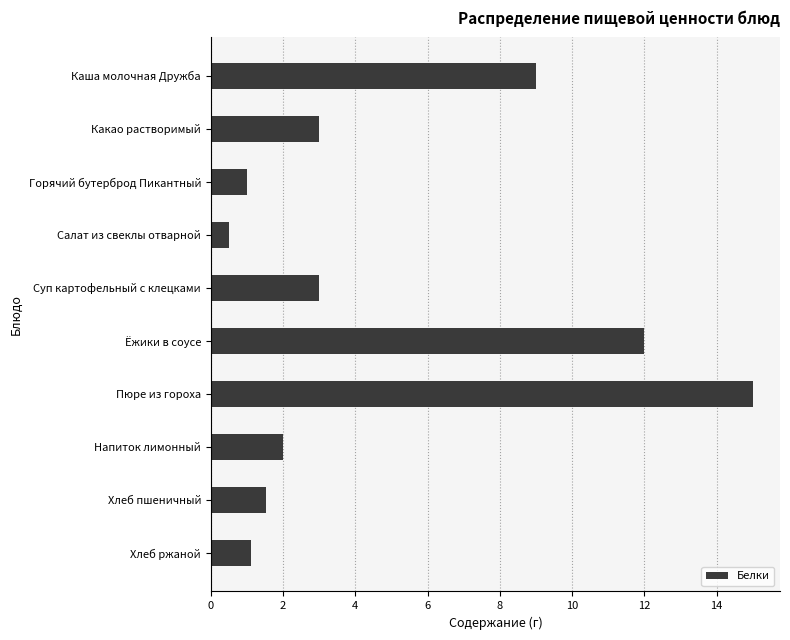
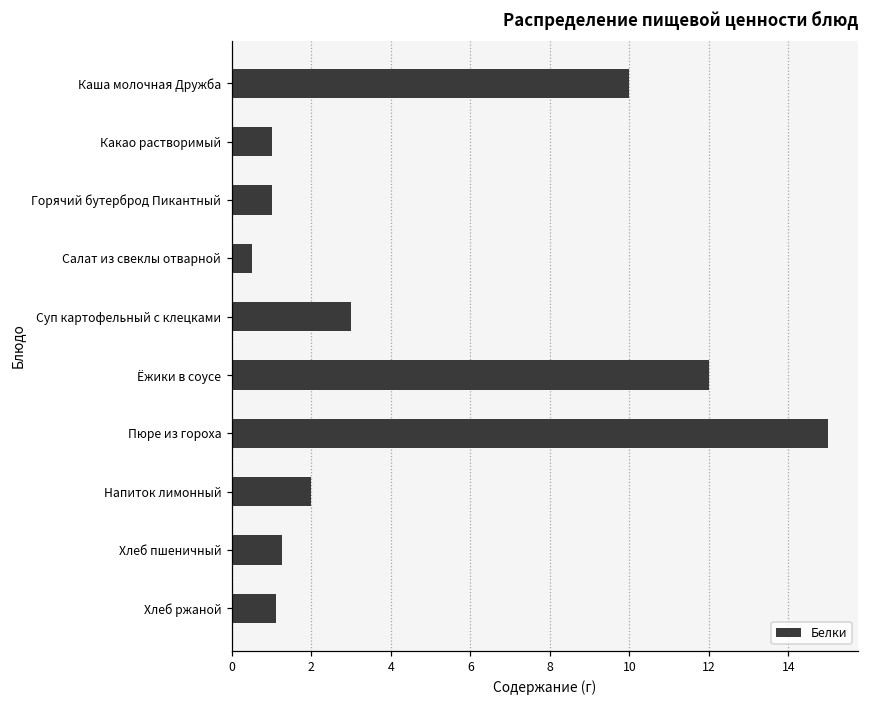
  {
-   "Каша молочная Дружба": 9,
-   "Какао растворимый": 3,
+   "Каша молочная Дружба": 10,
+   "Какао растворимый": 1,
    "Горячий бутерброд Пикантный": 1.0,
    "Салат из свеклы отварной": 0.5,
    "Суп картофельный с клецками": 3.0,
    "Ёжики в соусе": 12.0,
    "Пюре из гороха": 15.0,
    "Напиток лимонный": 2.0,
-   "Хлеб пшеничный": 1.5,
+   "Хлеб пшеничный": 1.3,
    "Хлеб ржаной": 1.1
  }
